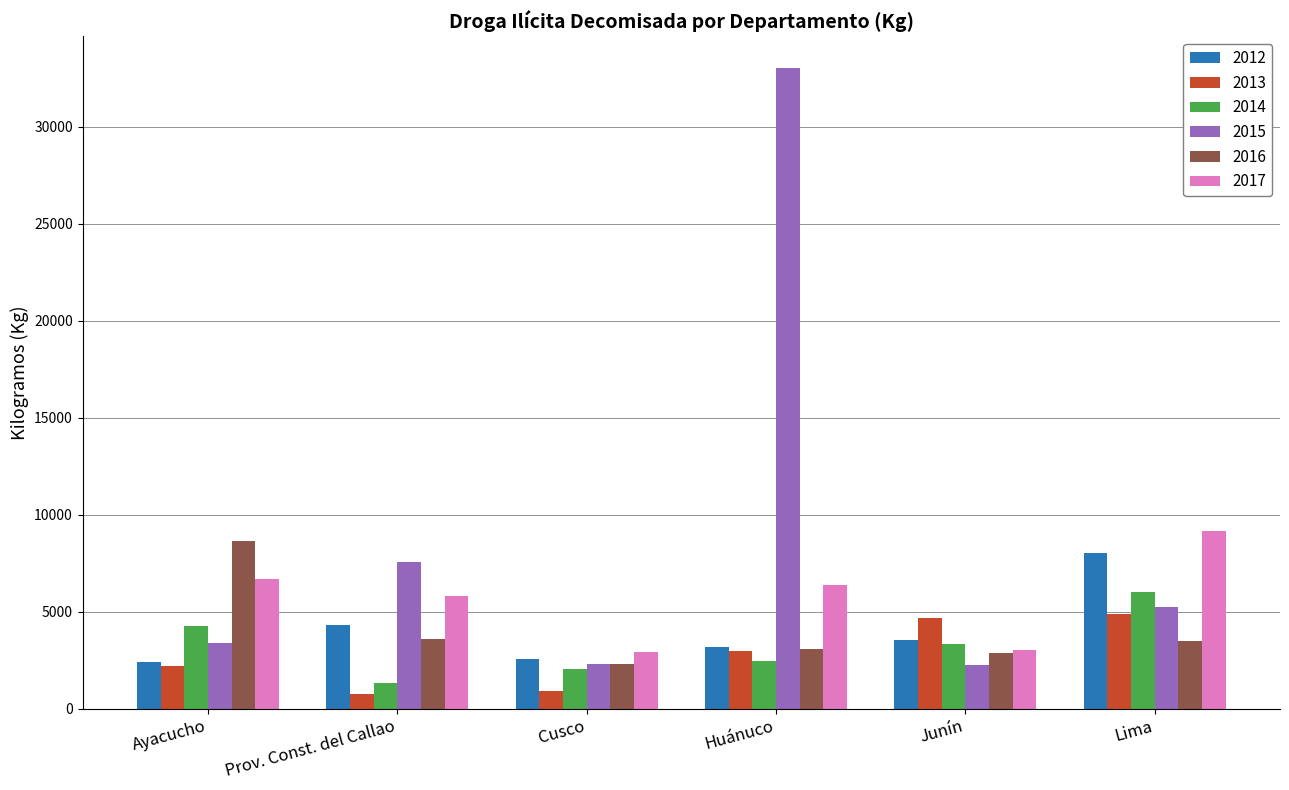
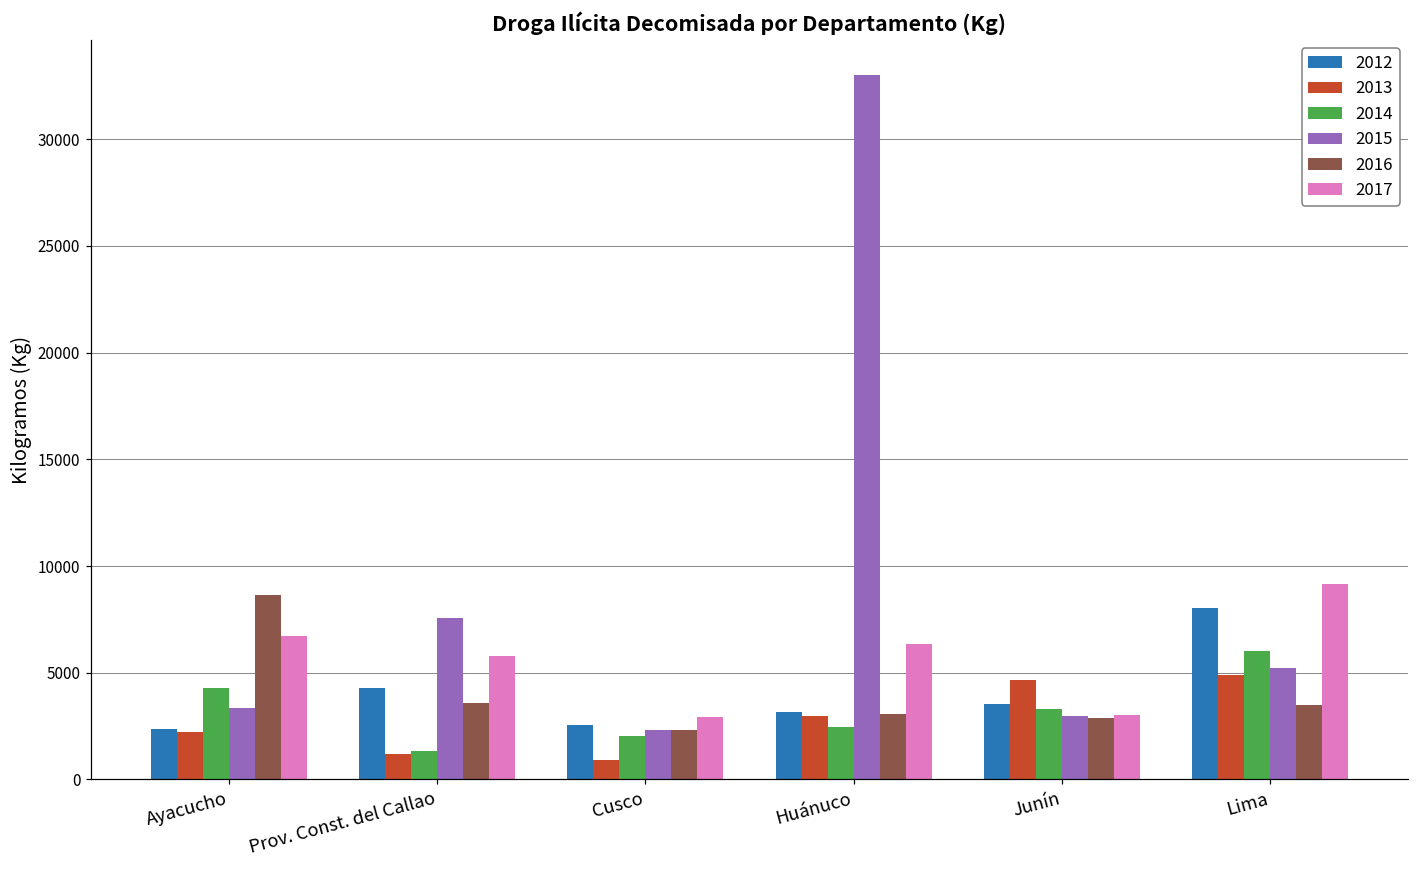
  {
    "2012": {
      "Ayacucho": 2400,
      "Prov. Const. del Callao": 4300,
      "Cusco": 2500,
      "Huánuco": 3200,
      "Junín": 3500,
      "Lima": 8000
    },
    "2013": {
      "Ayacucho": 2200,
-     "Prov. Const. del Callao": 700,
+     "Prov. Const. del Callao": 1200,
      "Cusco": 900,
      "Huánuco": 3000,
      "Junín": 4700,
      "Lima": 4900
    },
    "2014": {
      "Ayacucho": 4300,
      "Prov. Const. del Callao": 1300,
      "Cusco": 2000,
      "Huánuco": 2500,
      "Junín": 3300,
      "Lima": 6000
    },
    "2015": {
      "Ayacucho": 3400,
      "Prov. Const. del Callao": 7600,
      "Cusco": 2300,
      "Huánuco": 33000,
-     "Junín": 2200,
+     "Junín": 3000,
      "Lima": 5200
    },
    "2016": {
      "Ayacucho": 8700,
      "Prov. Const. del Callao": 3600,
      "Cusco": 2300,
      "Huánuco": 3000,
      "Junín": 2900,
      "Lima": 3500
    },
    "2017": {
      "Ayacucho": 6700,
      "Prov. Const. del Callao": 5800,
      "Cusco": 2900,
      "Huánuco": 6400,
      "Junín": 3000,
      "Lima": 9100
    }
  }
